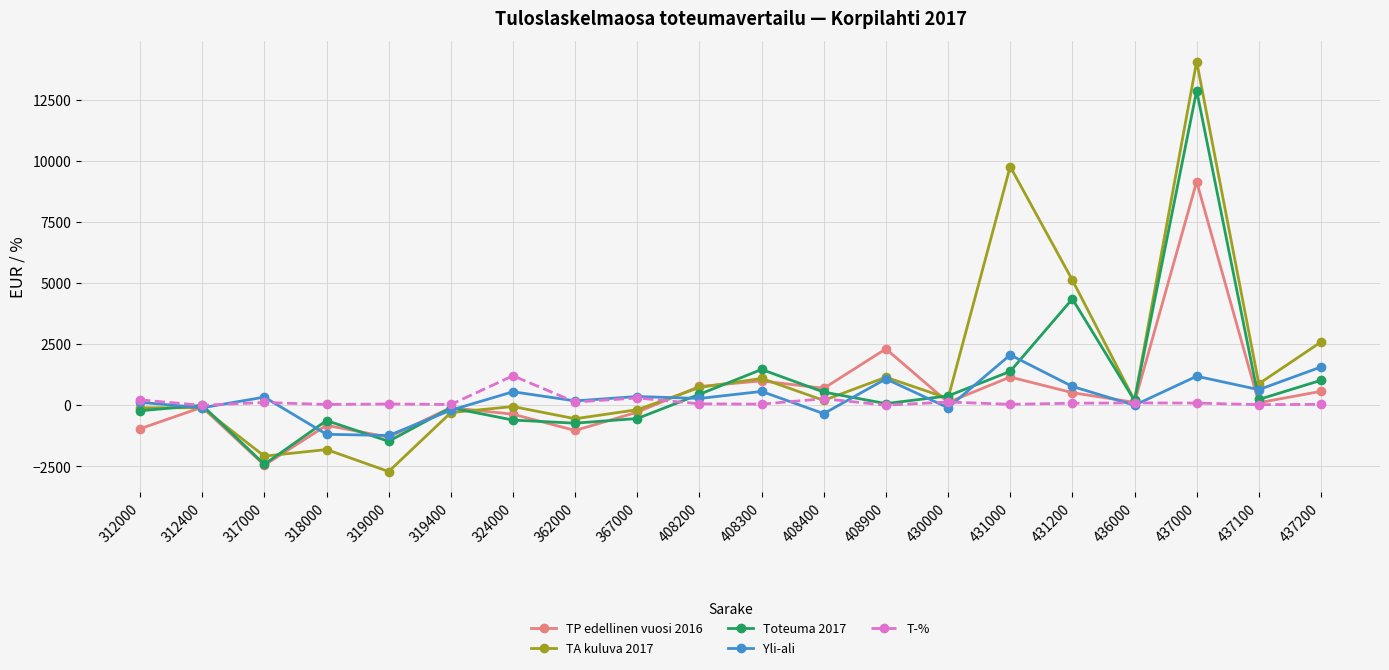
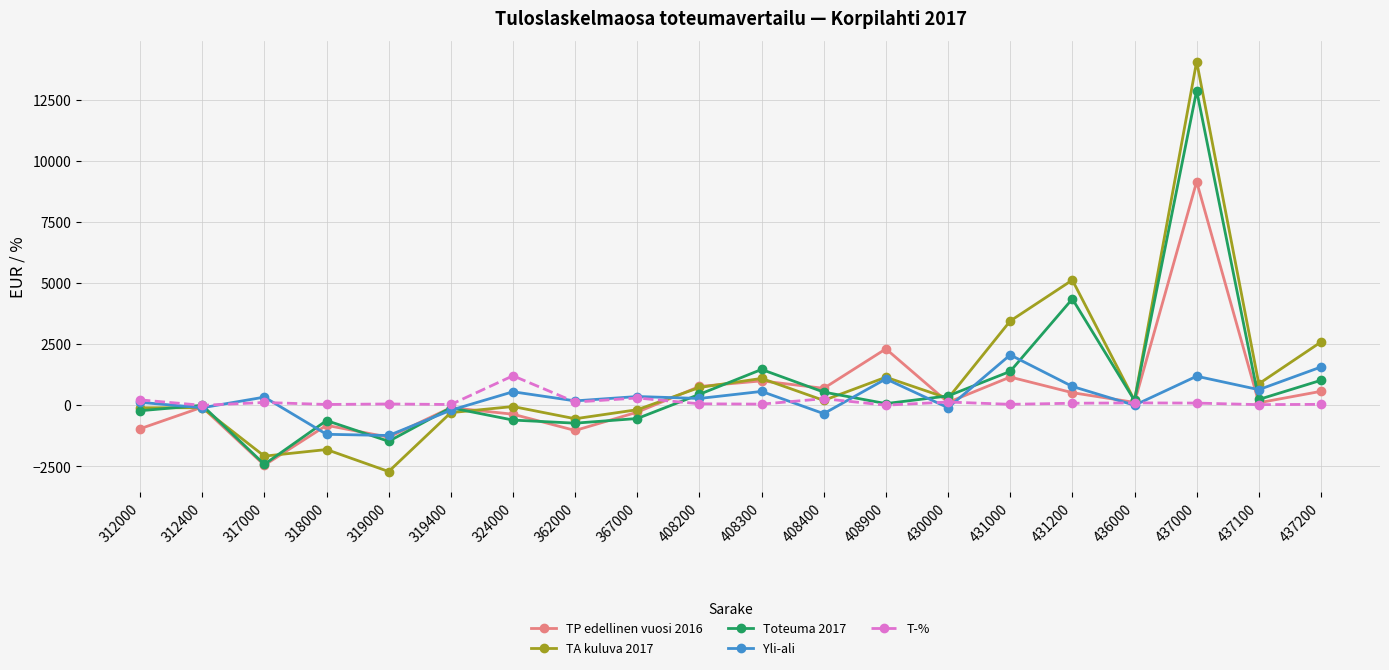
  {
    "TP edellinen vuosi 2016": {
      "312000": -1000,
      "318000": -800,
      "324000": -400,
      "362000": -1000,
      "408400": 700,
      "408900": 2300,
      "431000": 1200,
      "431200": 500,
      "437000": 9200,
      "437200": 600
    },
    "TA kuluva 2017": {
      "312000": -100,
      "317000": -2100,
      "318000": -1800,
      "319000": -2700,
      "324000": -100,
      "362000": -600,
-     "431000": 9800,
+     "431000": 3500,
      "431200": 5100,
      "437000": 14100,
      "437100": 900,
      "437200": 2600
    },
    "Toteuma 2017": {
      "312000": -200,
      "318000": -600,
      "319000": -1500,
      "324000": -600,
      "362000": -700,
      "367000": -500,
      "408200": 500,
      "408300": 1500,
      "408400": 500,
      "431000": 1400,
      "431200": 4400,
      "437000": 12900,
      "437100": 200,
      "437200": 1000
    },
    "Yli-ali": {
      "317000": 300,
      "318000": -1200,
      "324000": 600,
      "408200": 300,
      "408300": 600,
      "408400": -300,
      "430000": -100,
      "431000": 2100,
      "431200": 800,
      "437000": 1200,
      "437100": 600,
      "437200": 1600
    },
    "T-%": {
      "317000": 100,
      "318000": 0,
      "319000": 100,
      "319400": 0,
      "324000": 1200,
      "408200": 100,
      "408300": 0,
      "431000": 0,
      "431200": 100,
      "437000": 100,
      "437200": 0
    }
  }
